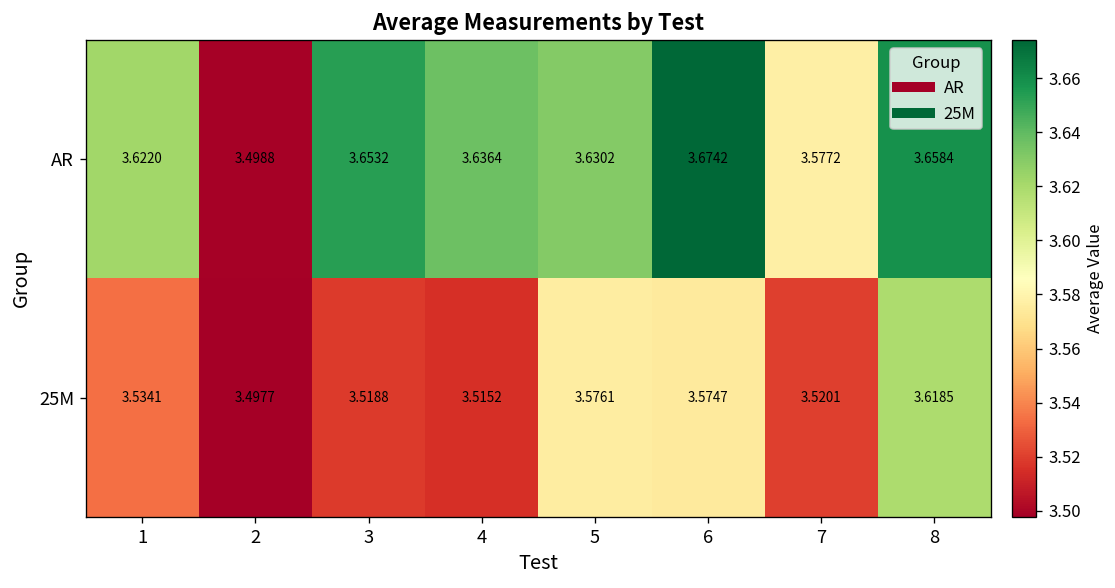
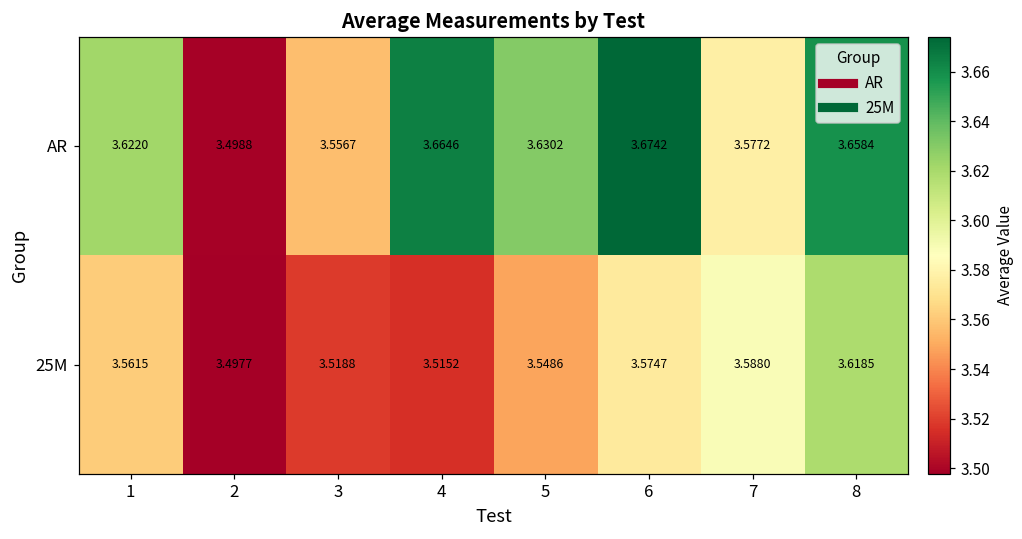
  {
    "AR": {
      "1": 3.6220,
      "2": 3.4988,
-     "3": 3.6532,
-     "4": 3.6364,
+     "3": 3.5567,
+     "4": 3.6646,
      "5": 3.6302,
      "6": 3.6742,
      "7": 3.5772,
      "8": 3.6584
    },
    "25M": {
-     "1": 3.5341,
+     "1": 3.5615,
      "2": 3.4977,
      "3": 3.5188,
      "4": 3.5152,
-     "5": 3.5761,
+     "5": 3.5486,
      "6": 3.5747,
-     "7": 3.5201,
+     "7": 3.5880,
      "8": 3.6185
    }
  }
